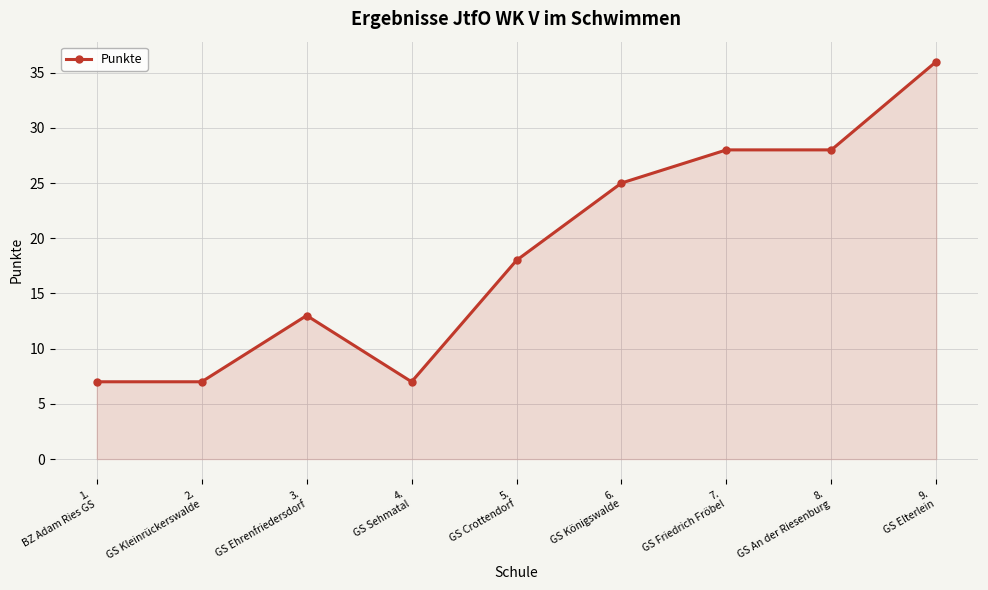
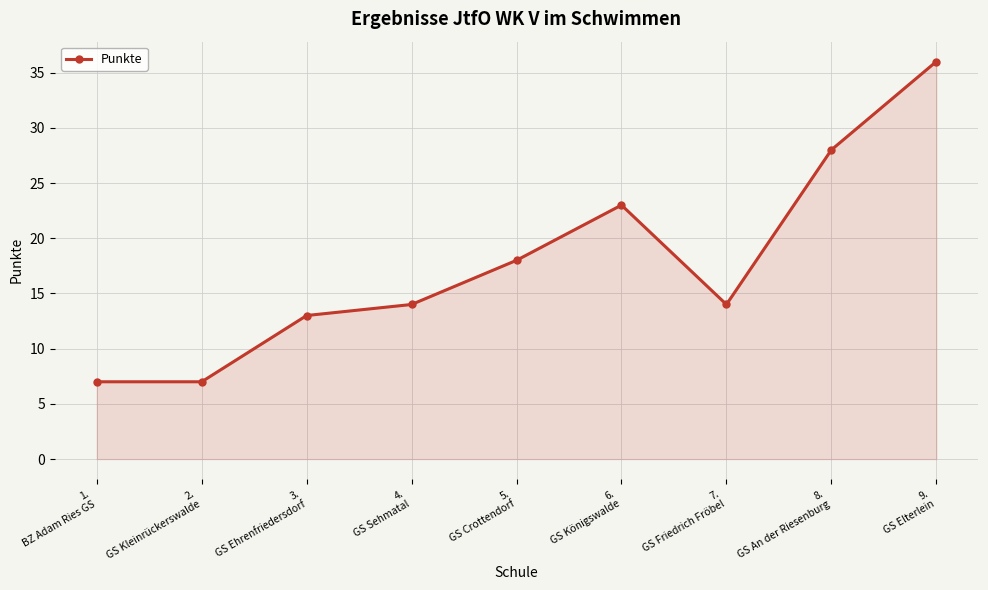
  {
    "1. BZ Adam Ries GS": 7,
    "2. GS Kleinrückerswalde": 7,
    "3. GS Ehrenfriedersdorf": 13,
-   "4. GS Sehmatal": 7,
+   "4. GS Sehmatal": 14,
    "5. GS Crottendorf": 18,
-   "6. GS Königswalde": 25,
-   "7. GS Friedrich Fröbel": 28,
+   "6. GS Königswalde": 23,
+   "7. GS Friedrich Fröbel": 14,
    "8. GS An der Riesenburg": 28,
    "9. GS Elterlein": 36
  }
